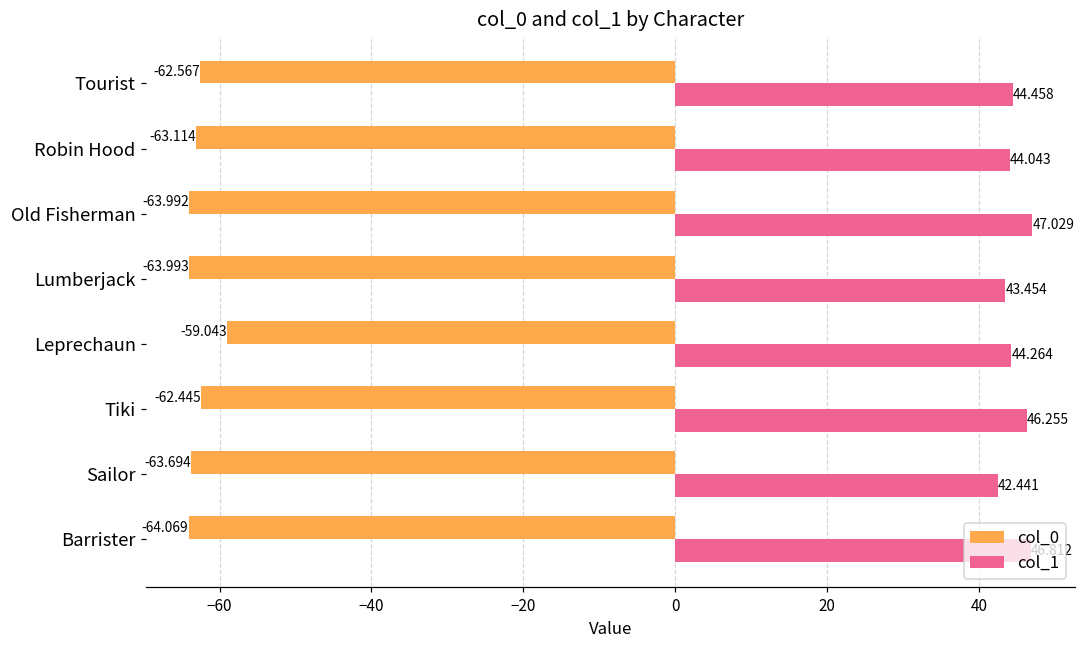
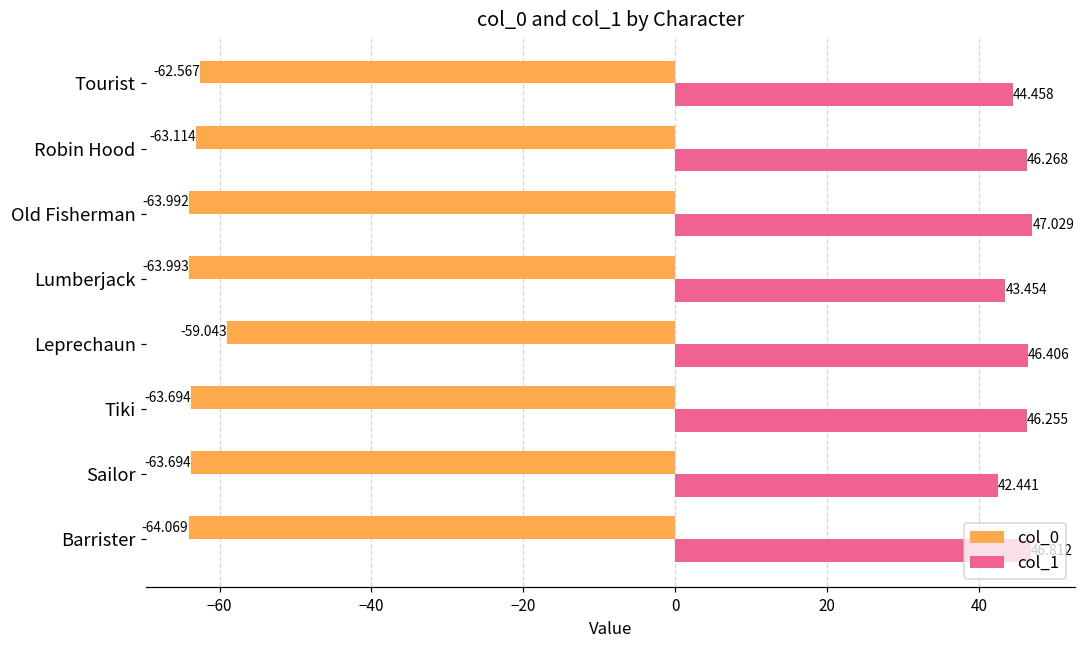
  {
    "col_0": {
      "Tourist": -62.567,
      "Robin Hood": -63.114,
      "Old Fisherman": -63.992,
      "Lumberjack": -63.993,
      "Leprechaun": -59.043,
-     "Tiki": -62.445,
+     "Tiki": -63.694,
      "Sailor": -63.694,
      "Barrister": -64.069
    },
    "col_1": {
      "Tourist": 44.458,
-     "Robin Hood": 44.043,
+     "Robin Hood": 46.268,
      "Old Fisherman": 47.029,
      "Lumberjack": 43.454,
-     "Leprechaun": 44.264,
+     "Leprechaun": 46.406,
      "Tiki": 46.255,
      "Sailor": 42.441
    }
  }
